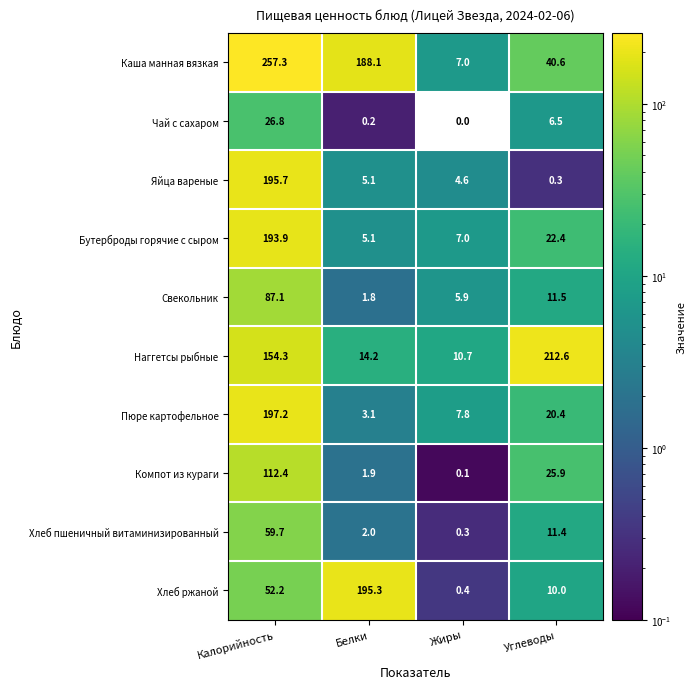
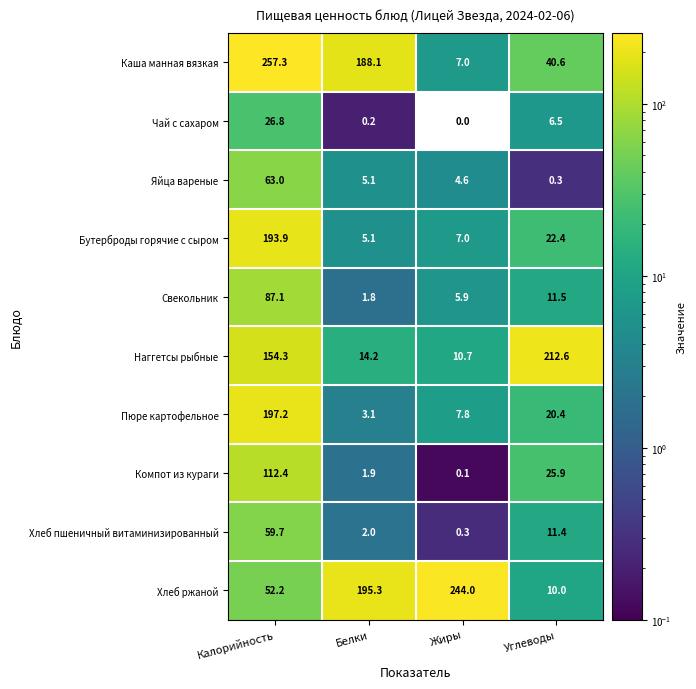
  {
    "Каша манная вязкая": {
      "Калорийность": 257.3,
      "Белки": 188.1,
      "Жиры": 7.0,
      "Углеводы": 40.6
    },
    "Чай с сахаром": {
      "Калорийность": 26.8,
      "Белки": 0.2,
      "Жиры": 0.0,
      "Углеводы": 6.5
    },
    "Яйца вареные": {
-     "Калорийность": 195.7,
+     "Калорийность": 63.0,
      "Белки": 5.1,
      "Жиры": 4.6,
      "Углеводы": 0.3
    },
    "Бутерброды горячие с сыром": {
      "Калорийность": 193.9,
      "Белки": 5.1,
      "Жиры": 7.0,
      "Углеводы": 22.4
    },
    "Свекольник": {
      "Калорийность": 87.1,
      "Белки": 1.8,
      "Жиры": 5.9,
      "Углеводы": 11.5
    },
    "Наггетсы рыбные": {
      "Калорийность": 154.3,
      "Белки": 14.2,
      "Жиры": 10.7,
      "Углеводы": 212.6
    },
    "Пюре картофельное": {
      "Калорийность": 197.2,
      "Белки": 3.1,
      "Жиры": 7.8,
      "Углеводы": 20.4
    },
    "Компот из кураги": {
      "Калорийность": 112.4,
      "Белки": 1.9,
      "Жиры": 0.1,
      "Углеводы": 25.9
    },
    "Хлеб пшеничный витаминизированный": {
      "Калорийность": 59.7,
      "Белки": 2.0,
      "Жиры": 0.3,
      "Углеводы": 11.4
    },
    "Хлеб ржаной": {
      "Калорийность": 52.2,
      "Белки": 195.3,
-     "Жиры": 0.4,
+     "Жиры": 244.0,
      "Углеводы": 10.0
    }
  }
